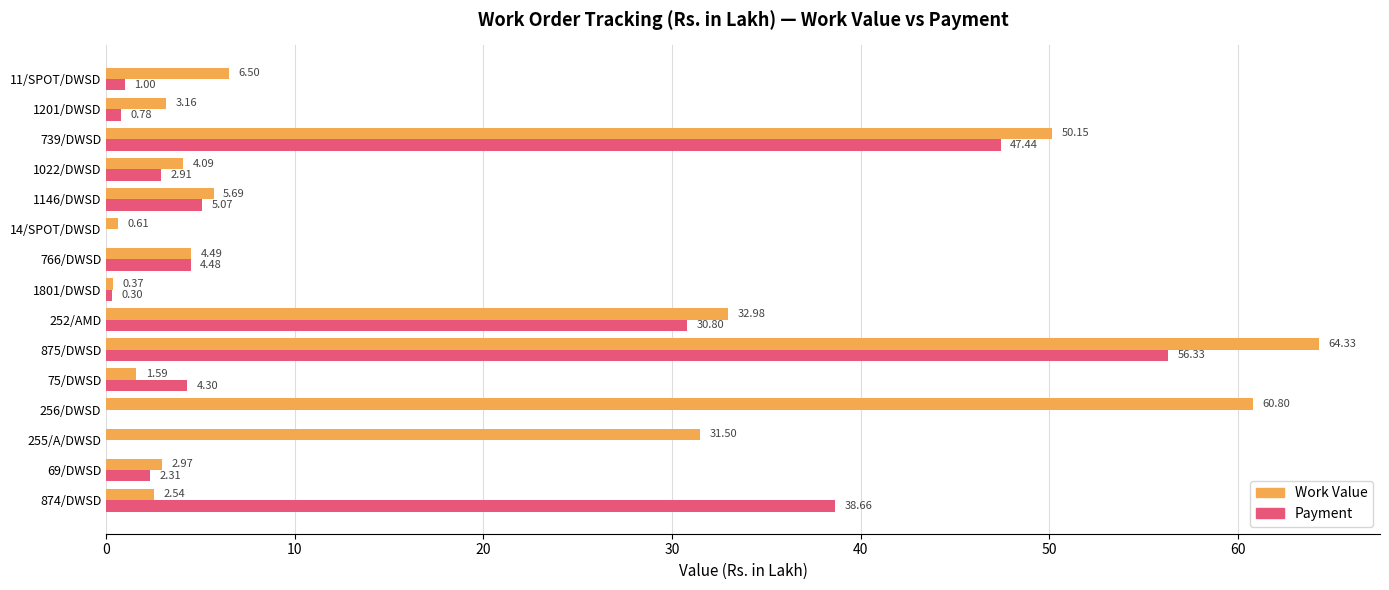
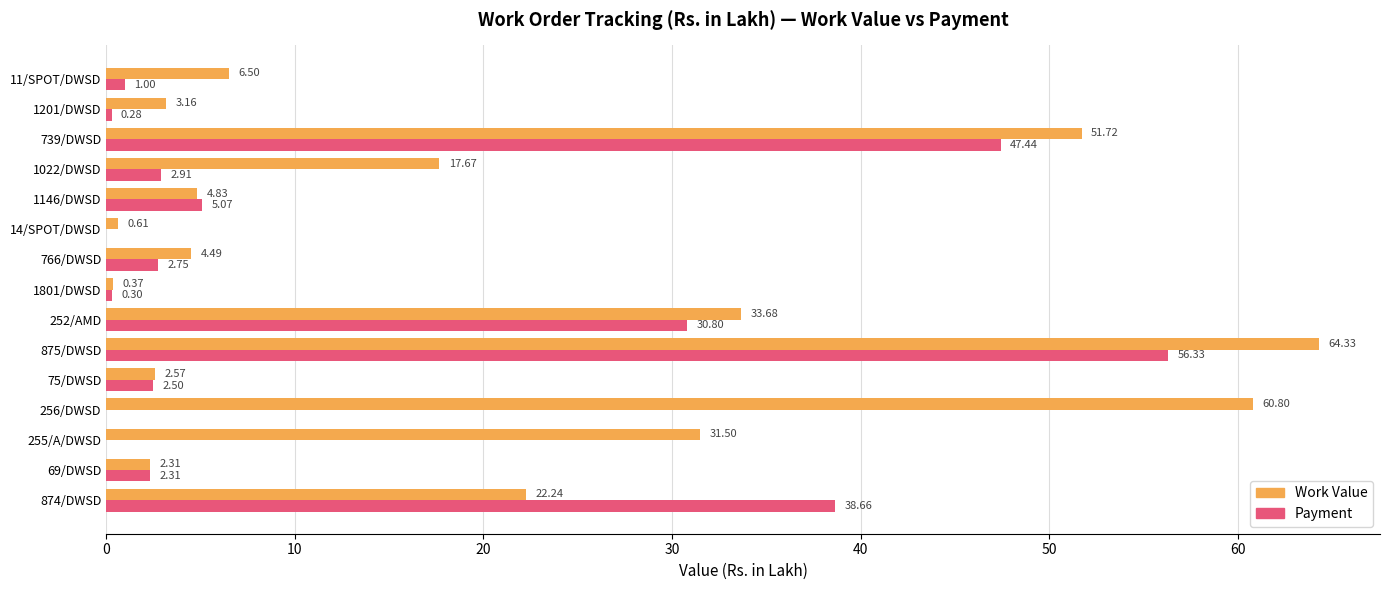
  {
    "Work Value": {
      "11/SPOT/DWSD": 6.50,
      "1201/DWSD": 3.16,
-     "739/DWSD": 50.15,
-     "1022/DWSD": 4.09,
-     "1146/DWSD": 5.69,
+     "739/DWSD": 51.72,
+     "1022/DWSD": 17.67,
+     "1146/DWSD": 4.83,
      "14/SPOT/DWSD": 0.61,
      "766/DWSD": 4.49,
      "1801/DWSD": 0.37,
-     "252/AMD": 32.98,
+     "252/AMD": 33.68,
      "875/DWSD": 64.33,
-     "75/DWSD": 1.59,
+     "75/DWSD": 2.57,
      "256/DWSD": 60.80,
      "255/A/DWSD": 31.50,
-     "69/DWSD": 2.97,
-     "874/DWSD": 2.54
+     "69/DWSD": 2.31,
+     "874/DWSD": 22.24
    },
    "Payment": {
      "11/SPOT/DWSD": 1.00,
-     "1201/DWSD": 0.78,
+     "1201/DWSD": 0.28,
      "739/DWSD": 47.44,
      "1022/DWSD": 2.91,
      "1146/DWSD": 5.07,
-     "766/DWSD": 4.48,
+     "766/DWSD": 2.75,
      "1801/DWSD": 0.30,
      "252/AMD": 30.80,
      "875/DWSD": 56.33,
-     "75/DWSD": 4.30,
+     "75/DWSD": 2.50,
      "69/DWSD": 2.31,
      "874/DWSD": 38.66
    }
  }
